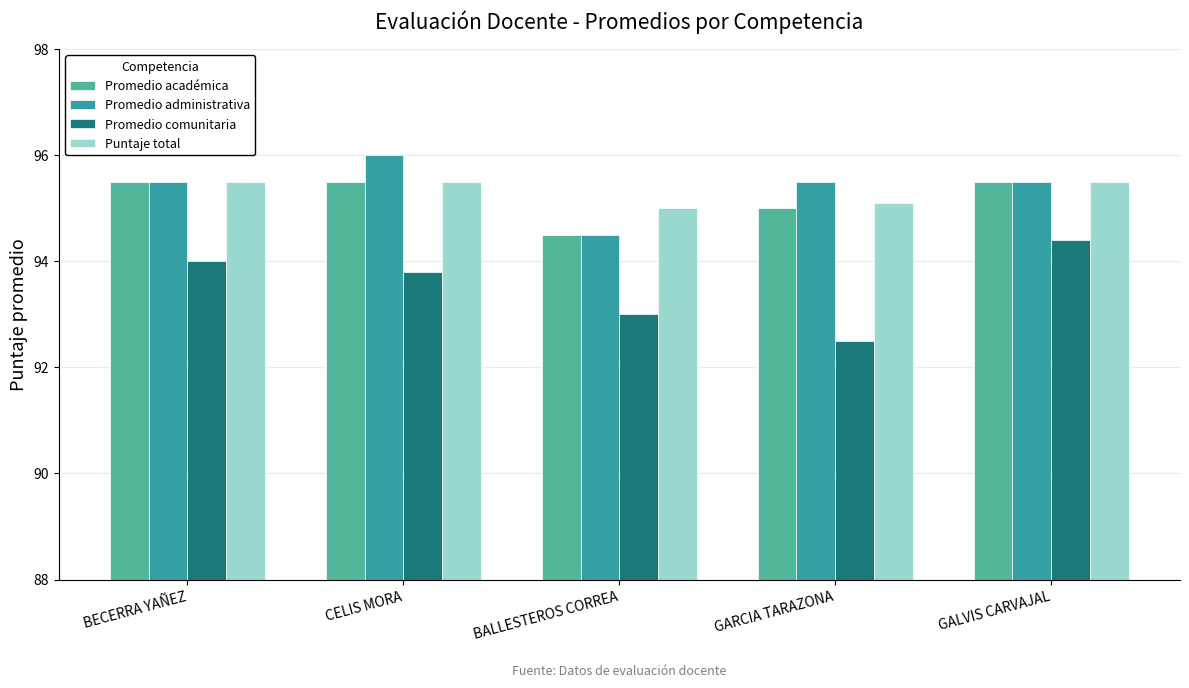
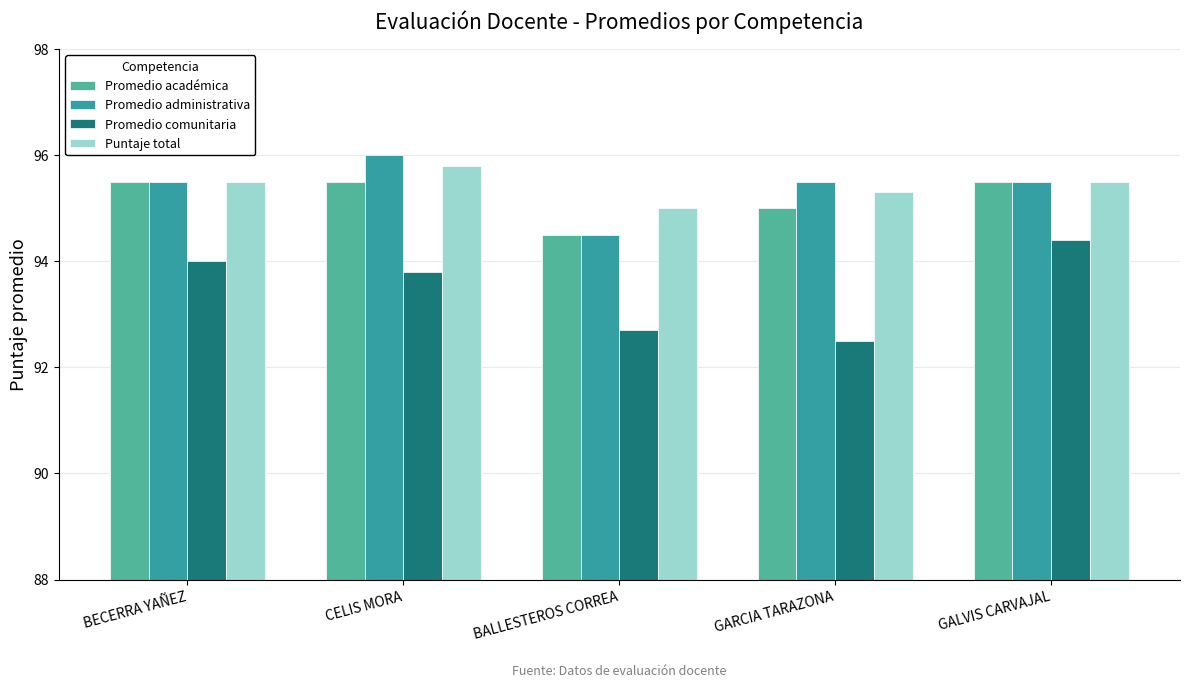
  {
    "Promedio comunitaria": {
      "BECERRA YAÑEZ": 94.0,
      "CELIS MORA": 93.8,
-     "BALLESTEROS CORREA": 93.0,
+     "BALLESTEROS CORREA": 92.7,
      "GARCIA TARAZONA": 92.5,
      "GALVIS CARVAJAL": 94.4
    },
    "Puntaje total": {
      "BECERRA YAÑEZ": 95.5,
-     "CELIS MORA": 95.5,
+     "CELIS MORA": 95.8,
      "BALLESTEROS CORREA": 95.0,
-     "GARCIA TARAZONA": 95.1,
+     "GARCIA TARAZONA": 95.3,
      "GALVIS CARVAJAL": 95.5
    }
  }
